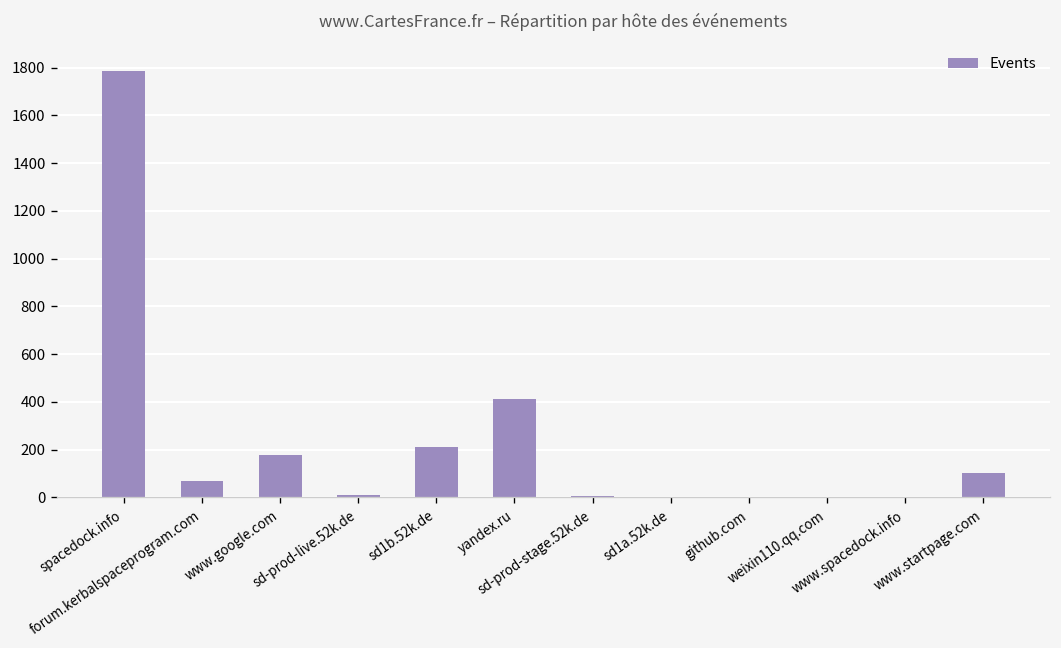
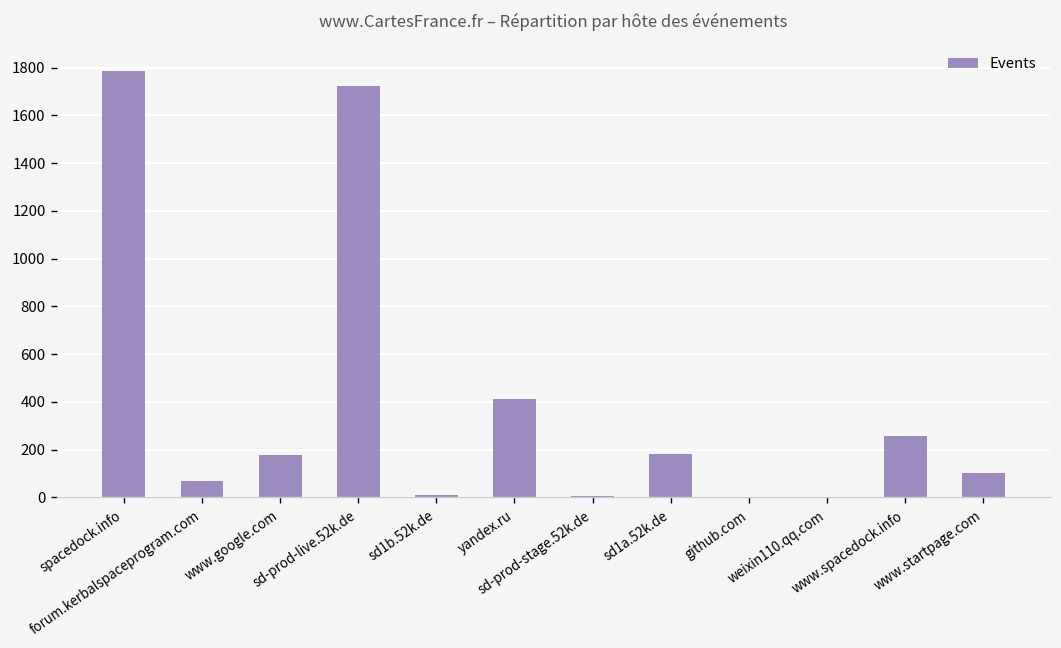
  {
    "spacedock.info": 1780,
    "forum.kerbalspaceprogram.com": 70,
    "www.google.com": 180,
-   "sd-prod-live.52k.de": 10,
-   "sd1b.52k.de": 210,
+   "sd-prod-live.52k.de": 1720,
+   "sd1b.52k.de": 10,
    "yandex.ru": 410,
-   "sd1a.52k.de": 0,
-   "www.spacedock.info": 0,
+   "sd1a.52k.de": 180,
+   "www.spacedock.info": 260,
    "www.startpage.com": 100
  }
